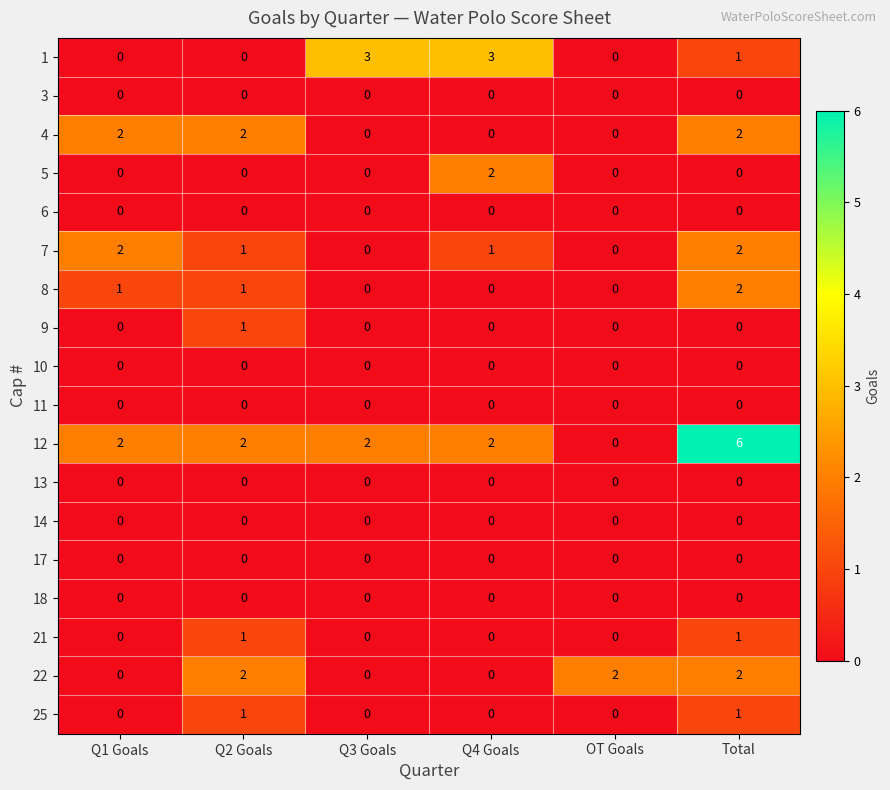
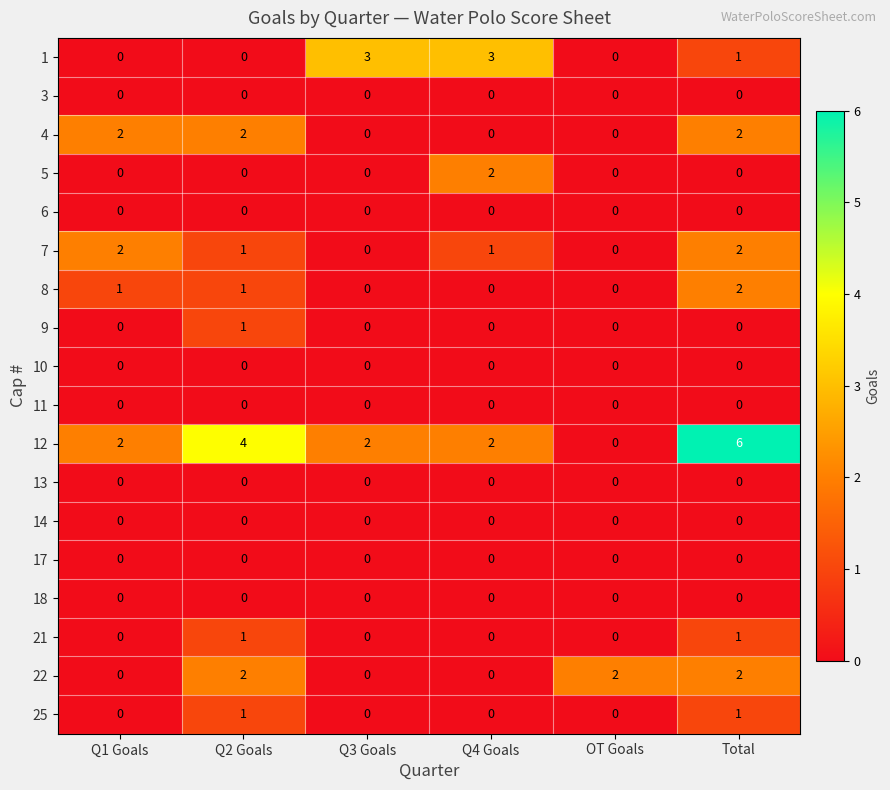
  {
    "1": {
      "Q1 Goals": 0,
      "Q2 Goals": 0,
      "Q3 Goals": 3,
      "Q4 Goals": 3,
      "OT Goals": 0,
      "Total": 1
    },
    "3": {
      "Q1 Goals": 0,
      "Q2 Goals": 0,
      "Q3 Goals": 0,
      "Q4 Goals": 0,
      "OT Goals": 0,
      "Total": 0
    },
    "4": {
      "Q1 Goals": 2,
      "Q2 Goals": 2,
      "Q3 Goals": 0,
      "Q4 Goals": 0,
      "OT Goals": 0,
      "Total": 2
    },
    "5": {
      "Q1 Goals": 0,
      "Q2 Goals": 0,
      "Q3 Goals": 0,
      "Q4 Goals": 2,
      "OT Goals": 0,
      "Total": 0
    },
    "6": {
      "Q1 Goals": 0,
      "Q2 Goals": 0,
      "Q3 Goals": 0,
      "Q4 Goals": 0,
      "OT Goals": 0,
      "Total": 0
    },
    "7": {
      "Q1 Goals": 2,
      "Q2 Goals": 1,
      "Q3 Goals": 0,
      "Q4 Goals": 1,
      "OT Goals": 0,
      "Total": 2
    },
    "8": {
      "Q1 Goals": 1,
      "Q2 Goals": 1,
      "Q3 Goals": 0,
      "Q4 Goals": 0,
      "OT Goals": 0,
      "Total": 2
    },
    "9": {
      "Q1 Goals": 0,
      "Q2 Goals": 1,
      "Q3 Goals": 0,
      "Q4 Goals": 0,
      "OT Goals": 0,
      "Total": 0
    },
    "10": {
      "Q1 Goals": 0,
      "Q2 Goals": 0,
      "Q3 Goals": 0,
      "Q4 Goals": 0,
      "OT Goals": 0,
      "Total": 0
    },
    "11": {
      "Q1 Goals": 0,
      "Q2 Goals": 0,
      "Q3 Goals": 0,
      "Q4 Goals": 0,
      "OT Goals": 0,
      "Total": 0
    },
    "12": {
      "Q1 Goals": 2,
-     "Q2 Goals": 2,
+     "Q2 Goals": 4,
      "Q3 Goals": 2,
      "Q4 Goals": 2,
      "OT Goals": 0,
      "Total": 6
    },
    "13": {
      "Q1 Goals": 0,
      "Q2 Goals": 0,
      "Q3 Goals": 0,
      "Q4 Goals": 0,
      "OT Goals": 0,
      "Total": 0
    },
    "14": {
      "Q1 Goals": 0,
      "Q2 Goals": 0,
      "Q3 Goals": 0,
      "Q4 Goals": 0,
      "OT Goals": 0,
      "Total": 0
    },
    "17": {
      "Q1 Goals": 0,
      "Q2 Goals": 0,
      "Q3 Goals": 0,
      "Q4 Goals": 0,
      "OT Goals": 0,
      "Total": 0
    },
    "18": {
      "Q1 Goals": 0,
      "Q2 Goals": 0,
      "Q3 Goals": 0,
      "Q4 Goals": 0,
      "OT Goals": 0,
      "Total": 0
    },
    "21": {
      "Q1 Goals": 0,
      "Q2 Goals": 1,
      "Q3 Goals": 0,
      "Q4 Goals": 0,
      "OT Goals": 0,
      "Total": 1
    },
    "22": {
      "Q1 Goals": 0,
      "Q2 Goals": 2,
      "Q3 Goals": 0,
      "Q4 Goals": 0,
      "OT Goals": 2,
      "Total": 2
    },
    "25": {
      "Q1 Goals": 0,
      "Q2 Goals": 1,
      "Q3 Goals": 0,
      "Q4 Goals": 0,
      "OT Goals": 0,
      "Total": 1
    }
  }
